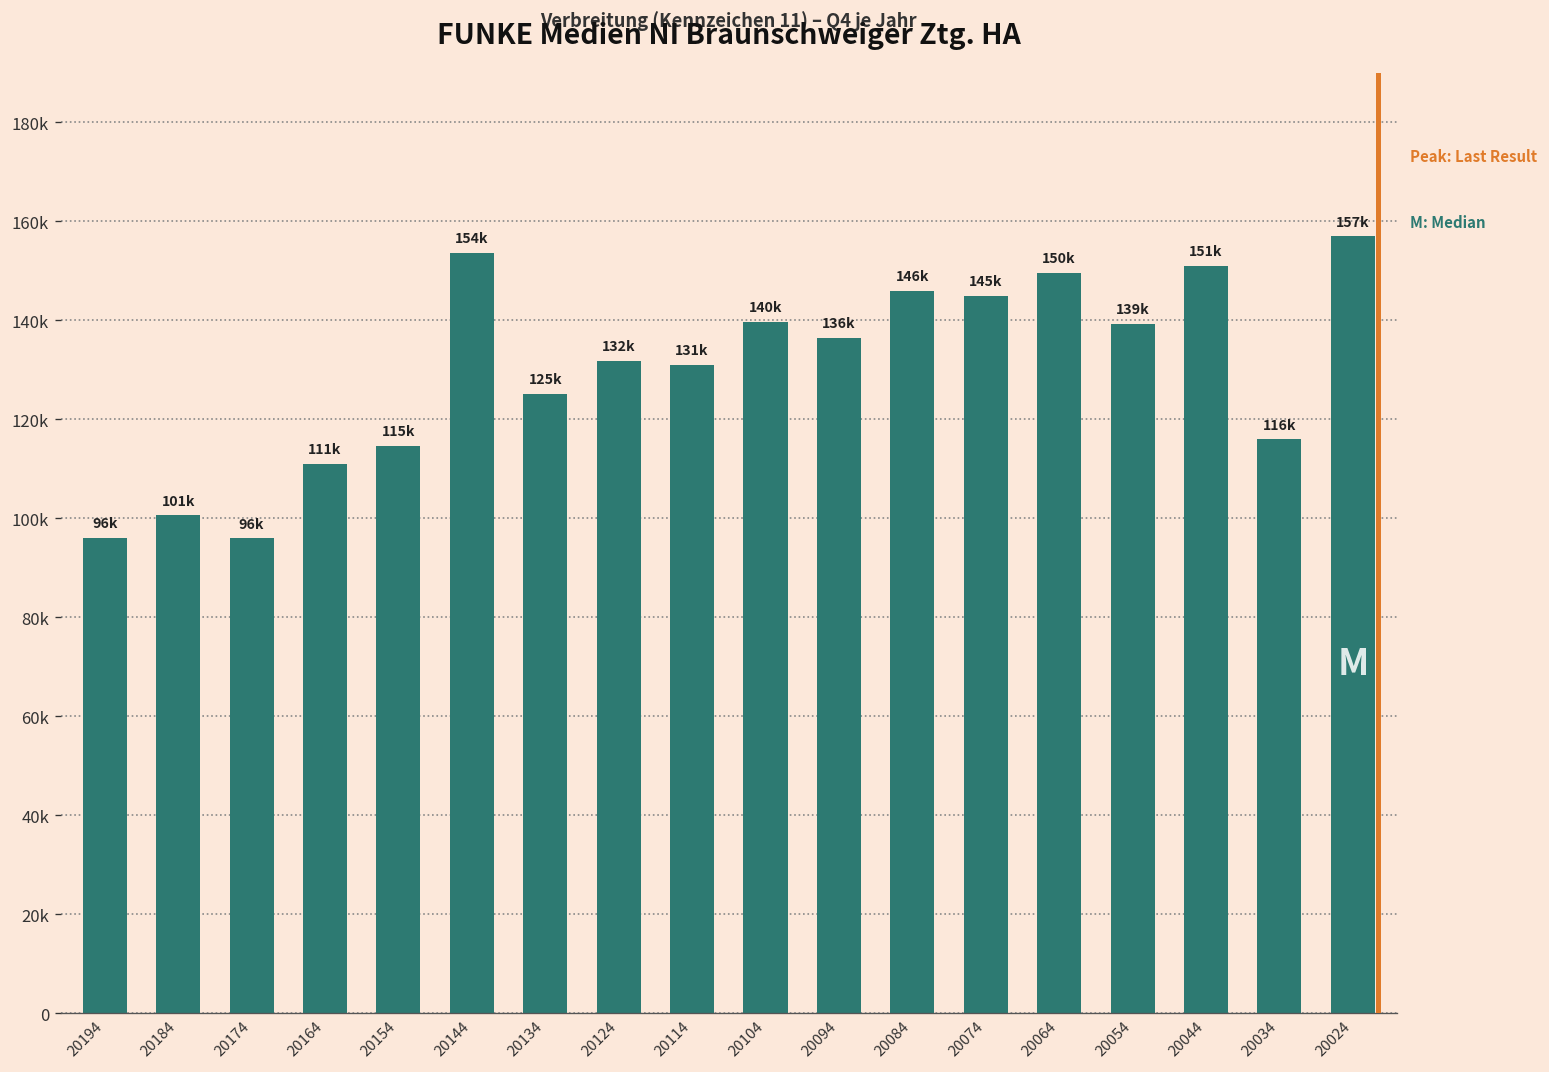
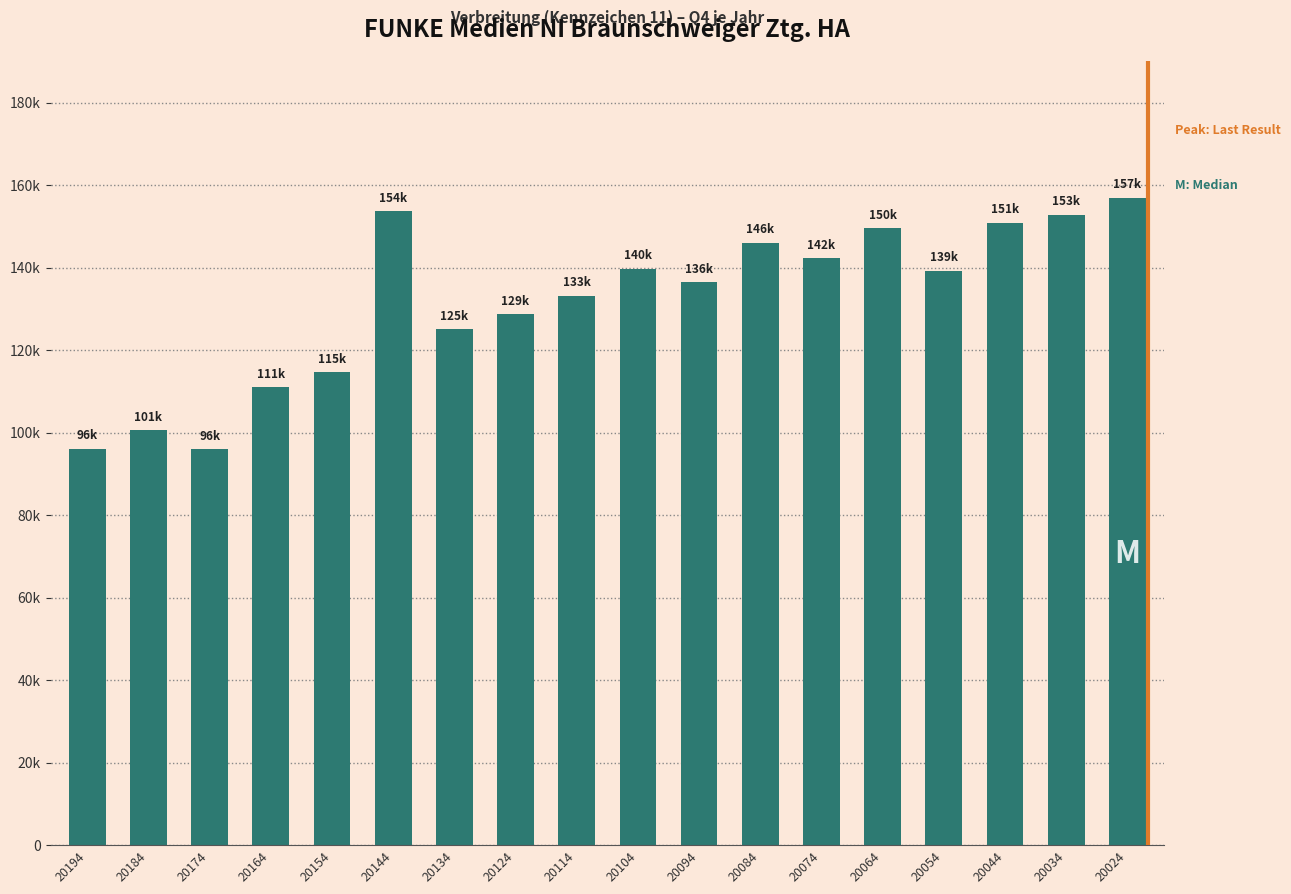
  {
    "20194": "96k",
    "20184": "101k",
    "20174": "96k",
    "20164": "111k",
    "20154": "115k",
    "20144": "154k",
    "20134": "125k",
-   "20124": "132k",
-   "20114": "131k",
+   "20124": "129k",
+   "20114": "133k",
    "20104": "140k",
    "20094": "136k",
    "20084": "146k",
-   "20074": "145k",
+   "20074": "142k",
    "20064": "150k",
    "20054": "139k",
    "20044": "151k",
-   "20034": "116k",
+   "20034": "153k",
    "20024": "157k"
  }
